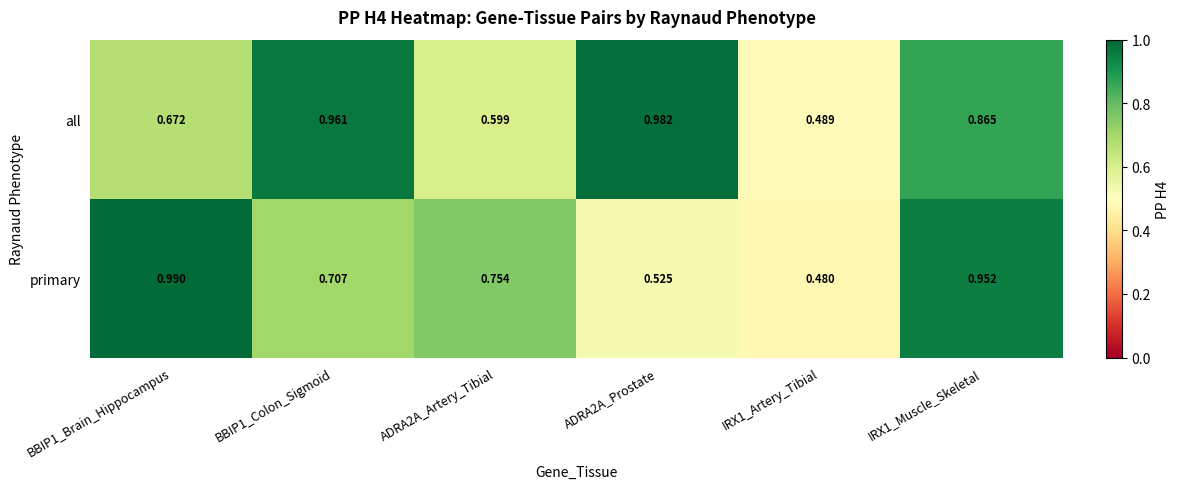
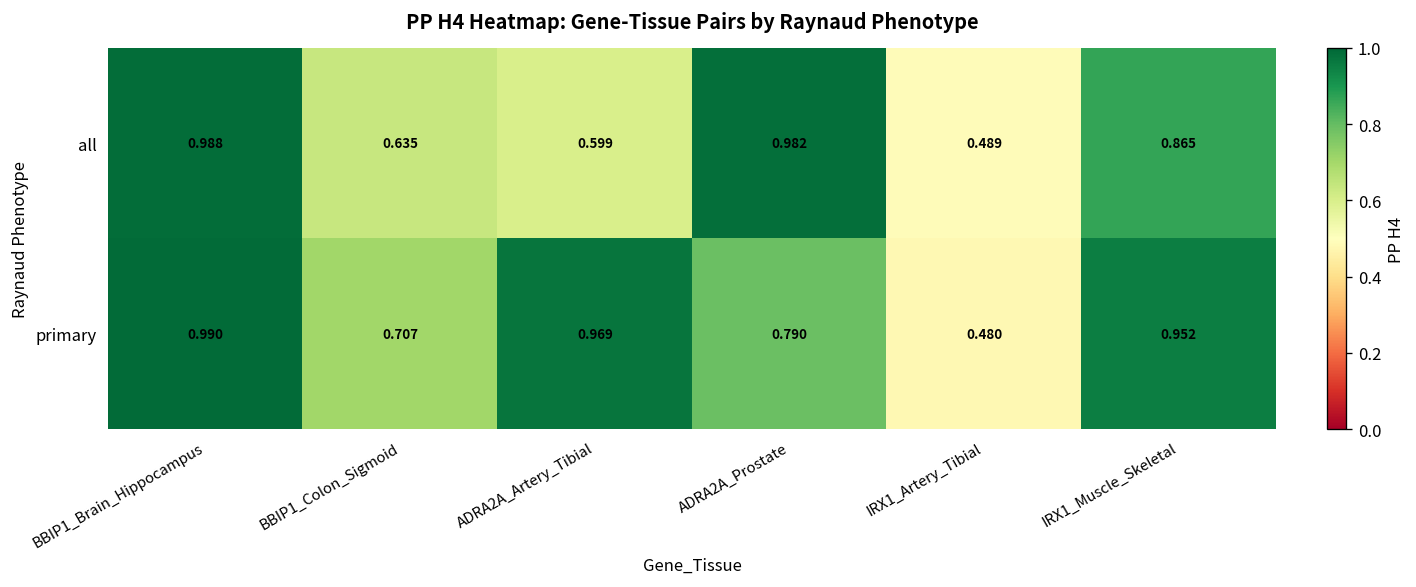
  {
    "all": {
-     "BBIP1_Brain_Hippocampus": 0.672,
-     "BBIP1_Colon_Sigmoid": 0.961,
+     "BBIP1_Brain_Hippocampus": 0.988,
+     "BBIP1_Colon_Sigmoid": 0.635,
      "ADRA2A_Artery_Tibial": 0.599,
      "ADRA2A_Prostate": 0.982,
      "IRX1_Artery_Tibial": 0.489,
      "IRX1_Muscle_Skeletal": 0.865
    },
    "primary": {
      "BBIP1_Brain_Hippocampus": 0.990,
      "BBIP1_Colon_Sigmoid": 0.707,
-     "ADRA2A_Artery_Tibial": 0.754,
-     "ADRA2A_Prostate": 0.525,
+     "ADRA2A_Artery_Tibial": 0.969,
+     "ADRA2A_Prostate": 0.790,
      "IRX1_Artery_Tibial": 0.480,
      "IRX1_Muscle_Skeletal": 0.952
    }
  }
